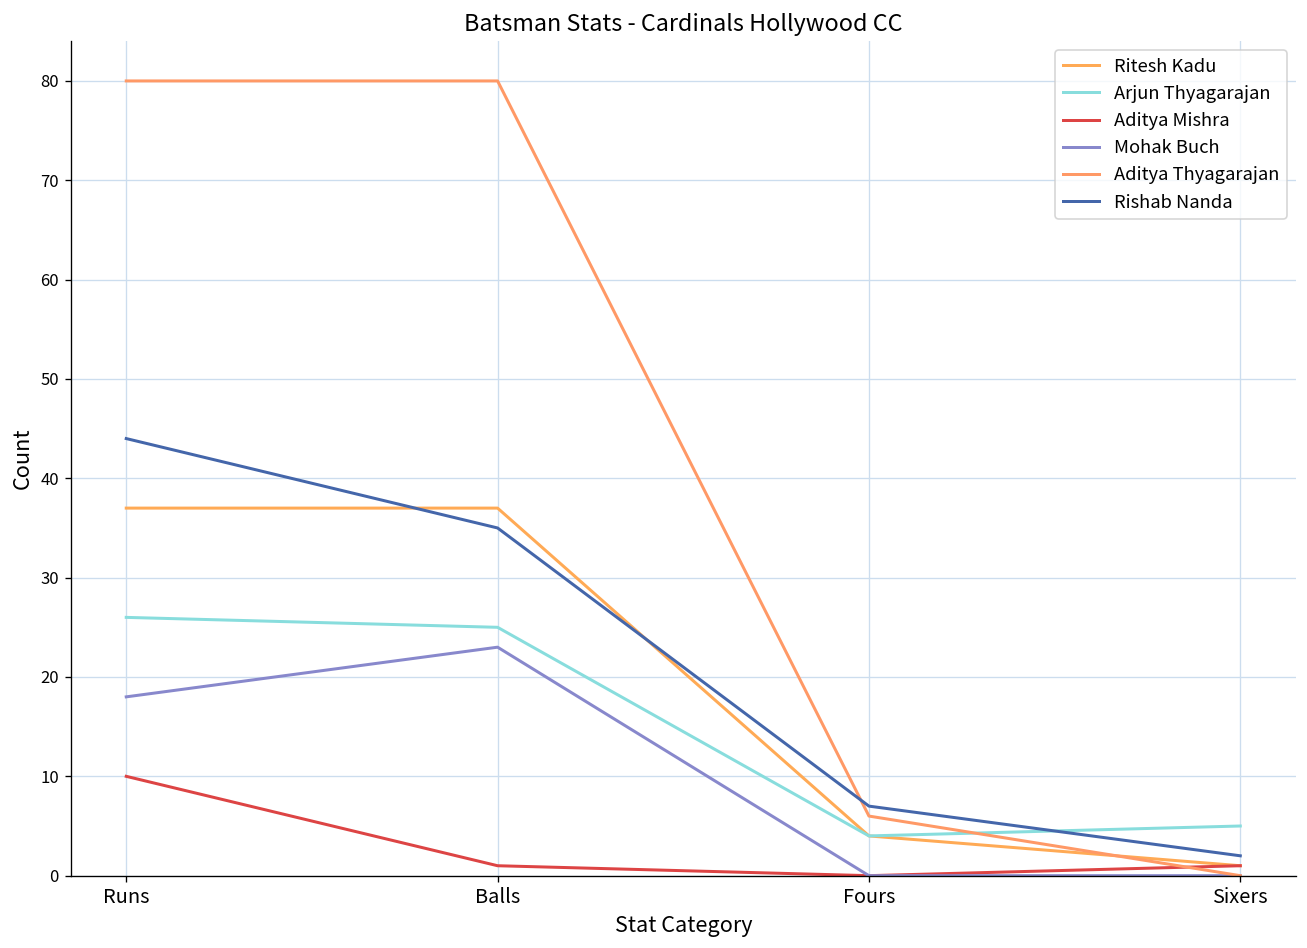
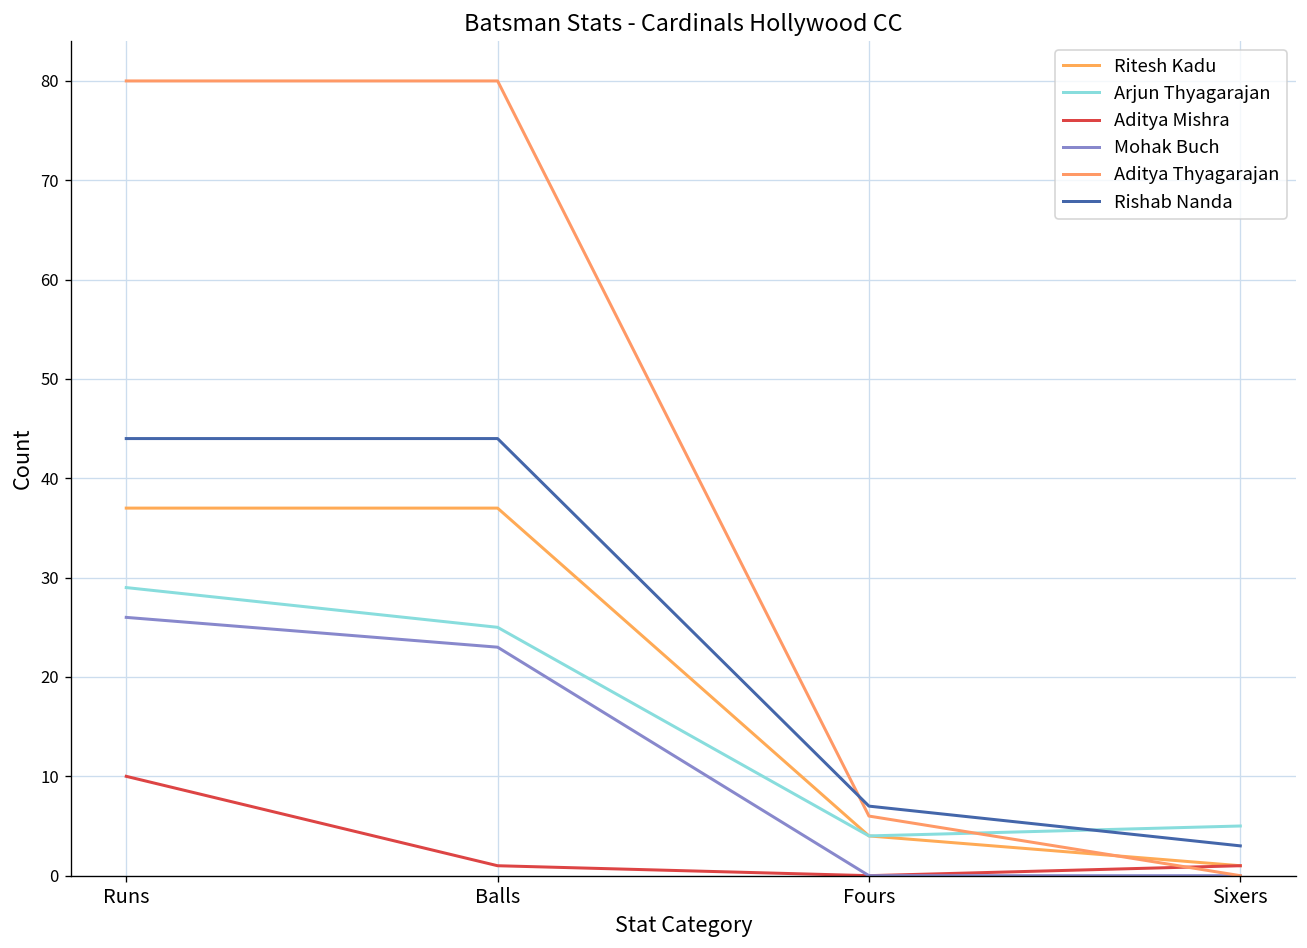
  {
    "Arjun Thyagarajan": {
-     "Runs": 26,
+     "Runs": 29,
      "Balls": 25,
      "Sixers": 5
    },
    "Aditya Mishra": {
      "Runs": 10,
      "Balls": 1
    },
    "Mohak Buch": {
-     "Runs": 18,
+     "Runs": 26,
      "Balls": 23
    },
    "Rishab Nanda": {
      "Runs": 44,
-     "Balls": 35,
+     "Balls": 44,
      "Fours": 7,
-     "Sixers": 2
+     "Sixers": 3
    }
  }
